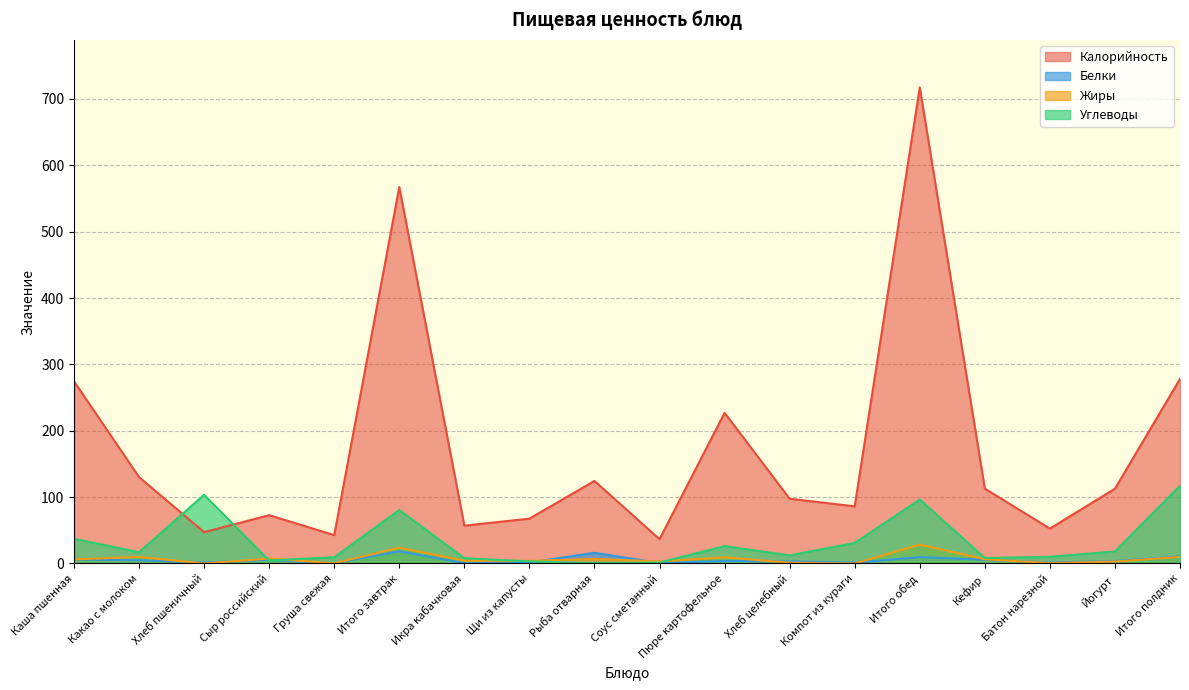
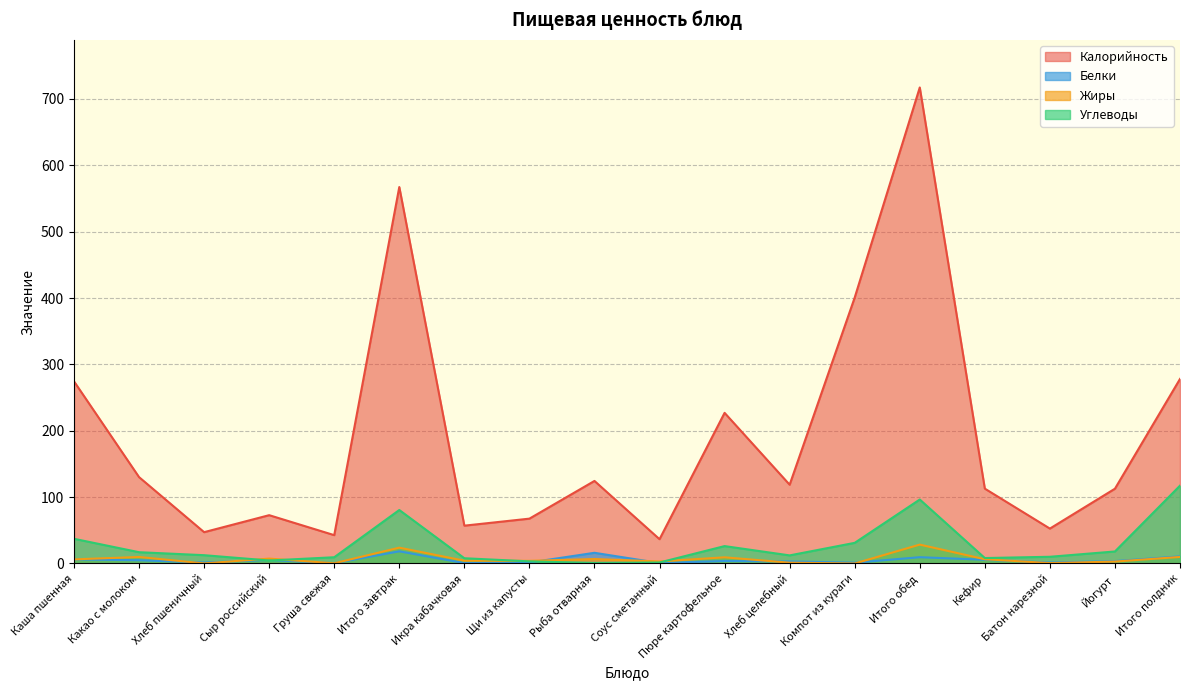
  {
    "Калорийность": {
      "Каша пшенная": 270,
      "Какао с молоком": 130,
      "Хлеб пшеничный": 50,
      "Сыр российский": 70,
      "Груша свежая": 40,
      "Итого завтрак": 570,
      "Икра кабачковая": 60,
      "Щи из капусты": 70,
      "Рыба отварная": 120,
      "Соус сметанный": 40,
      "Пюре картофельное": 230,
-     "Хлеб целебный": 100,
-     "Компот из кураги": 90,
+     "Хлеб целебный": 120,
+     "Компот из кураги": 400,
      "Итого обед": 720,
      "Кефир": 110,
      "Батон нарезной": 50,
      "Йогурт": 110,
      "Итого полдник": 280
    },
    "Белки": {
      "Какао с молоком": 0,
      "Итого завтрак": 20,
      "Рыба отварная": 20,
      "Пюре картофельное": 0,
      "Итого обед": 10
    },
    "Жиры": {
      "Какао с молоком": 10,
      "Итого завтрак": 20,
      "Рыба отварная": 10,
      "Пюре картофельное": 10,
      "Итого обед": 30
    },
    "Углеводы": {
      "Каша пшенная": 40,
      "Какао с молоком": 20,
-     "Хлеб пшеничный": 100,
+     "Хлеб пшеничный": 10,
      "Груша свежая": 10,
      "Итого завтрак": 80,
      "Рыба отварная": 0,
      "Пюре картофельное": 30,
      "Хлеб целебный": 10,
      "Компот из кураги": 30,
      "Итого обед": 100,
      "Батон нарезной": 10,
      "Йогурт": 20,
      "Итого полдник": 120
    }
  }
